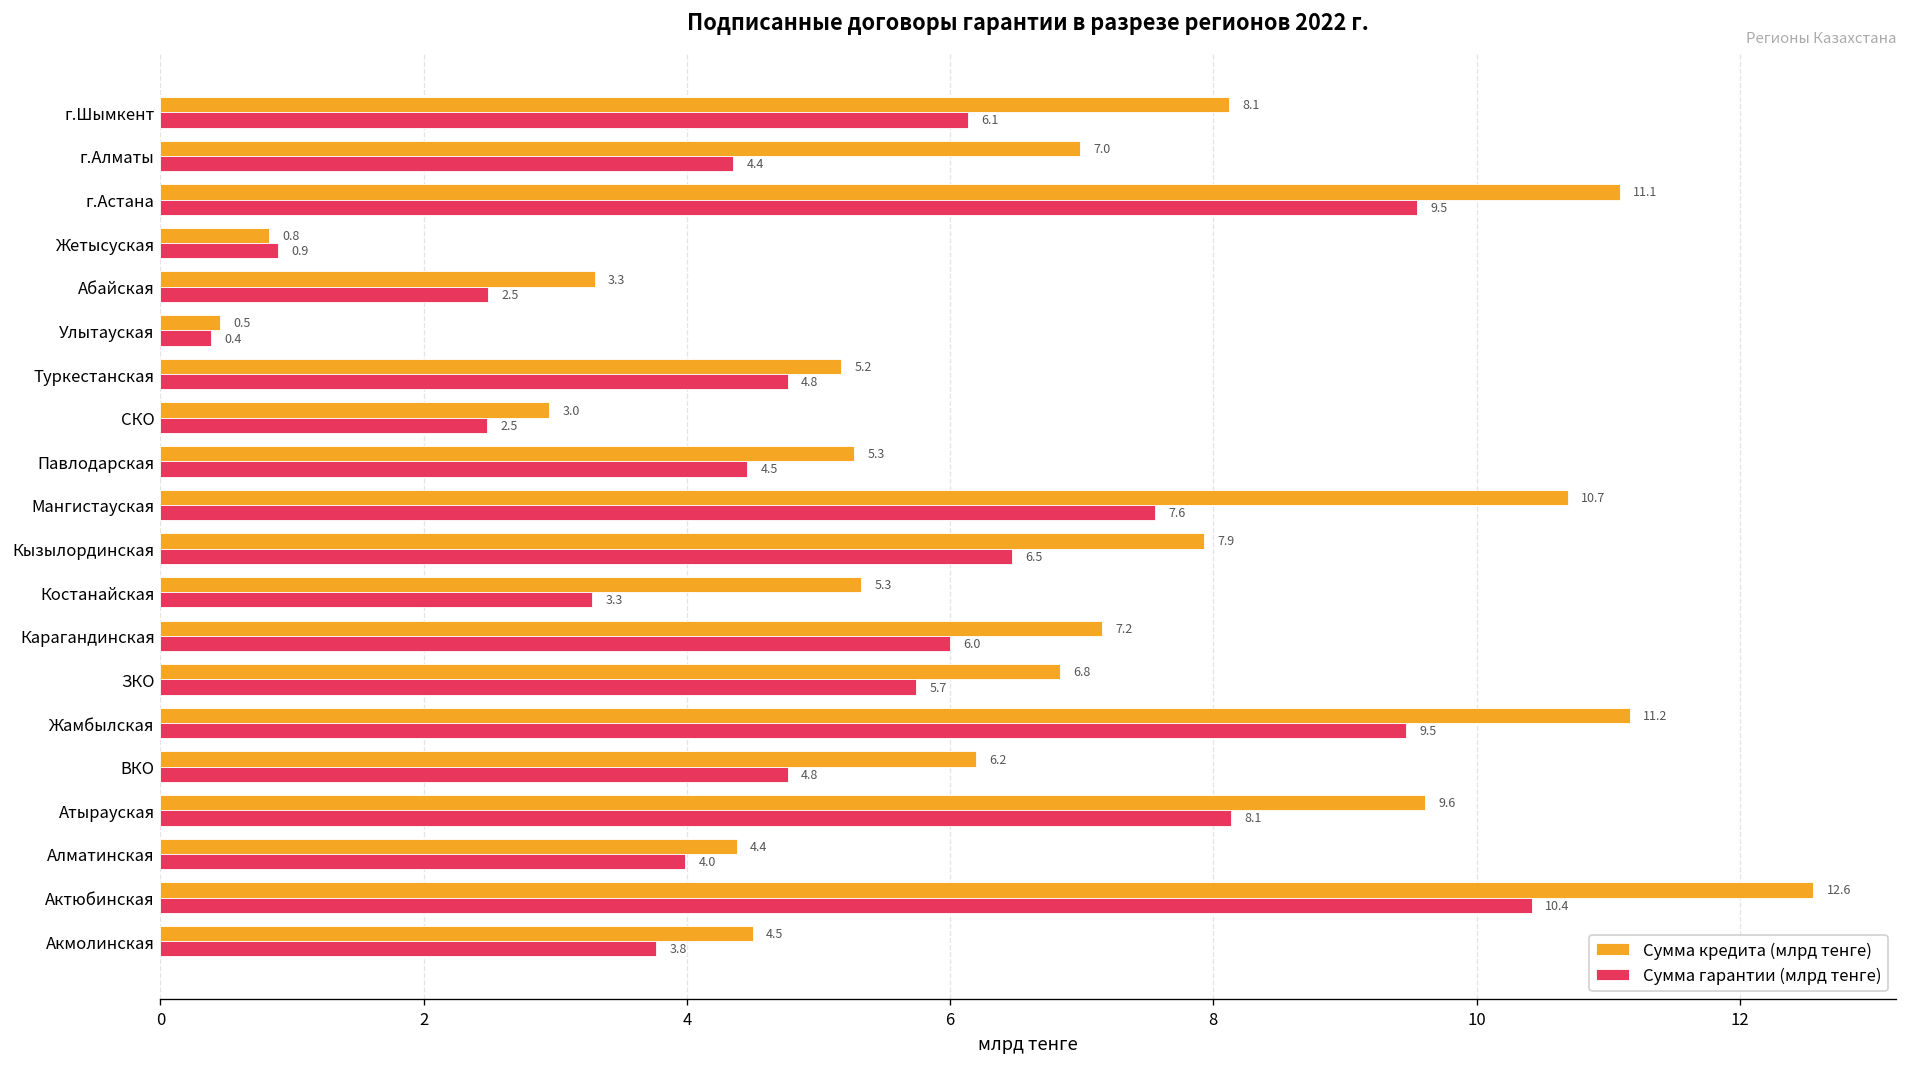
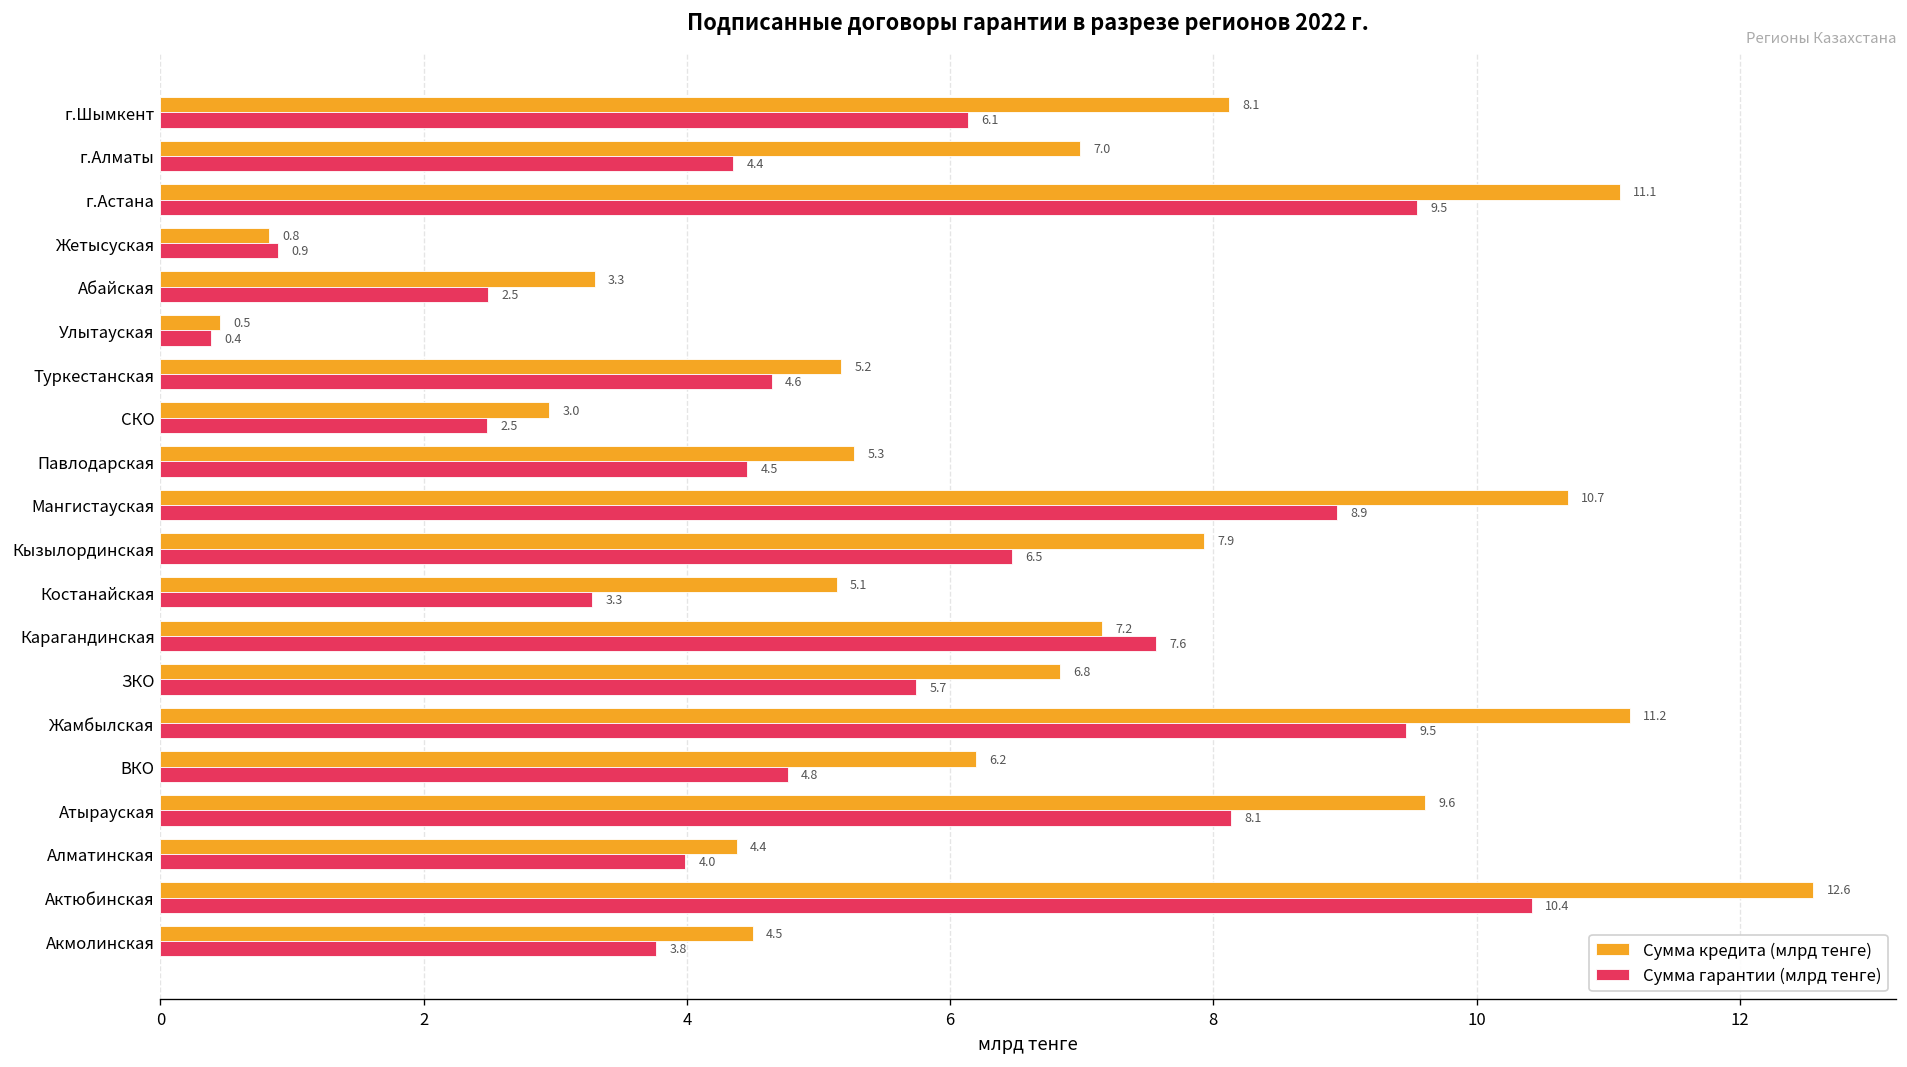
  {
    "Сумма кредита (млрд тенге)": {
      "г.Шымкент": 8.1,
      "г.Алматы": 7.0,
      "г.Астана": 11.1,
      "Жетысуская": 0.8,
      "Абайская": 3.3,
      "Улытауская": 0.5,
      "Туркестанская": 5.2,
      "СКО": 3.0,
      "Павлодарская": 5.3,
      "Мангистауская": 10.7,
      "Кызылординская": 7.9,
-     "Костанайская": 5.3,
+     "Костанайская": 5.1,
      "Карагандинская": 7.2,
      "ЗКО": 6.8,
      "Жамбылская": 11.2,
      "ВКО": 6.2,
      "Атырауская": 9.6,
      "Алматинская": 4.4,
      "Актюбинская": 12.6,
      "Акмолинская": 4.5
    },
    "Сумма гарантии (млрд тенге)": {
      "г.Шымкент": 6.1,
      "г.Алматы": 4.4,
      "г.Астана": 9.5,
      "Жетысуская": 0.9,
      "Абайская": 2.5,
      "Улытауская": 0.4,
-     "Туркестанская": 4.8,
+     "Туркестанская": 4.6,
      "СКО": 2.5,
      "Павлодарская": 4.5,
-     "Мангистауская": 7.6,
+     "Мангистауская": 8.9,
      "Кызылординская": 6.5,
      "Костанайская": 3.3,
-     "Карагандинская": 6.0,
+     "Карагандинская": 7.6,
      "ЗКО": 5.7,
      "Жамбылская": 9.5,
      "ВКО": 4.8,
      "Атырауская": 8.1,
      "Алматинская": 4.0,
      "Актюбинская": 10.4,
      "Акмолинская": 3.8
    }
  }
